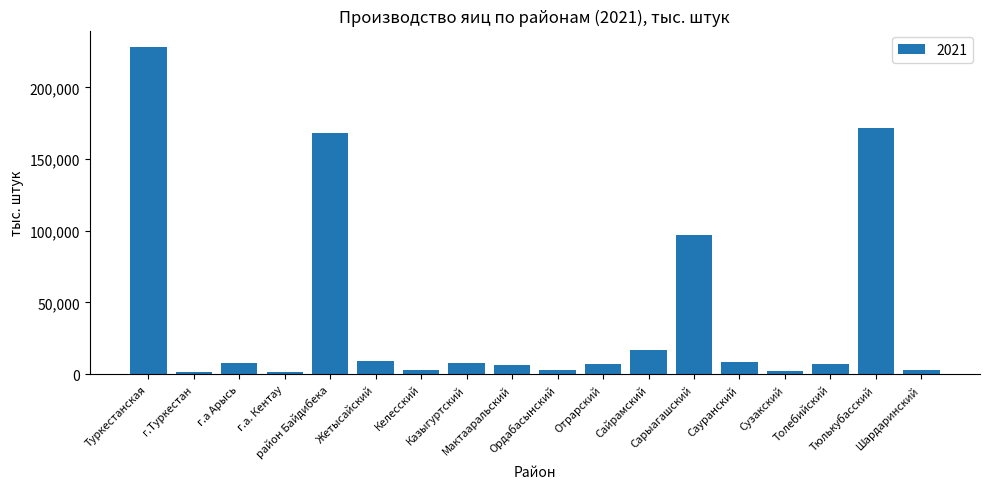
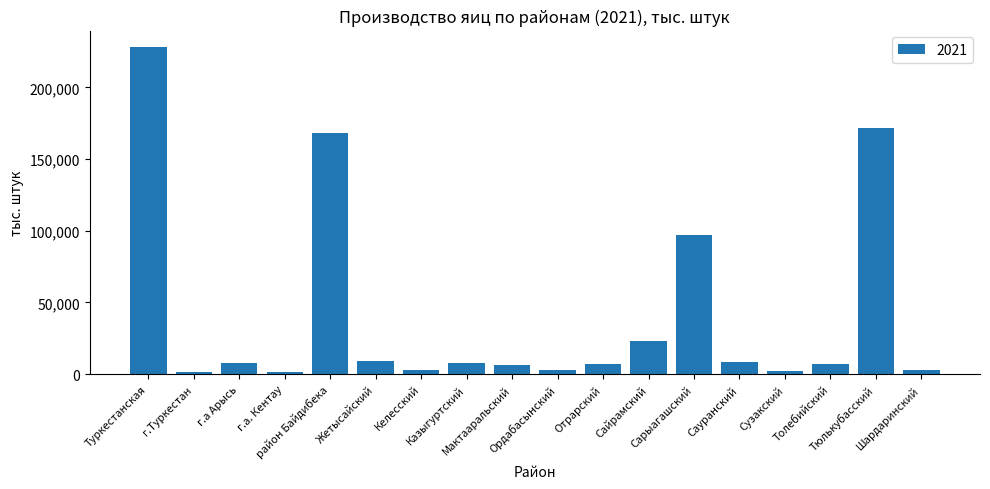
  {
    "Туркестанская": "228,000",
    "г.а Арысь": "8,000",
    "район Байдибека": "168,000",
    "Жетысайский": "9,000",
    "Келесский": "3,000",
    "Казыгуртский": "8,000",
    "Мактааральский": "6,000",
    "Ордабасынский": "3,000",
    "Отрарский": "7,000",
-   "Сайрамский": "17,000",
+   "Сайрамский": "23,000",
    "Сарыагашский": "97,000",
    "Сауранский": "8,000",
    "Сузакский": "2,000",
    "Толебийский": "7,000",
    "Тюлькубасский": "171,000",
    "Шардаринский": "3,000"
  }
